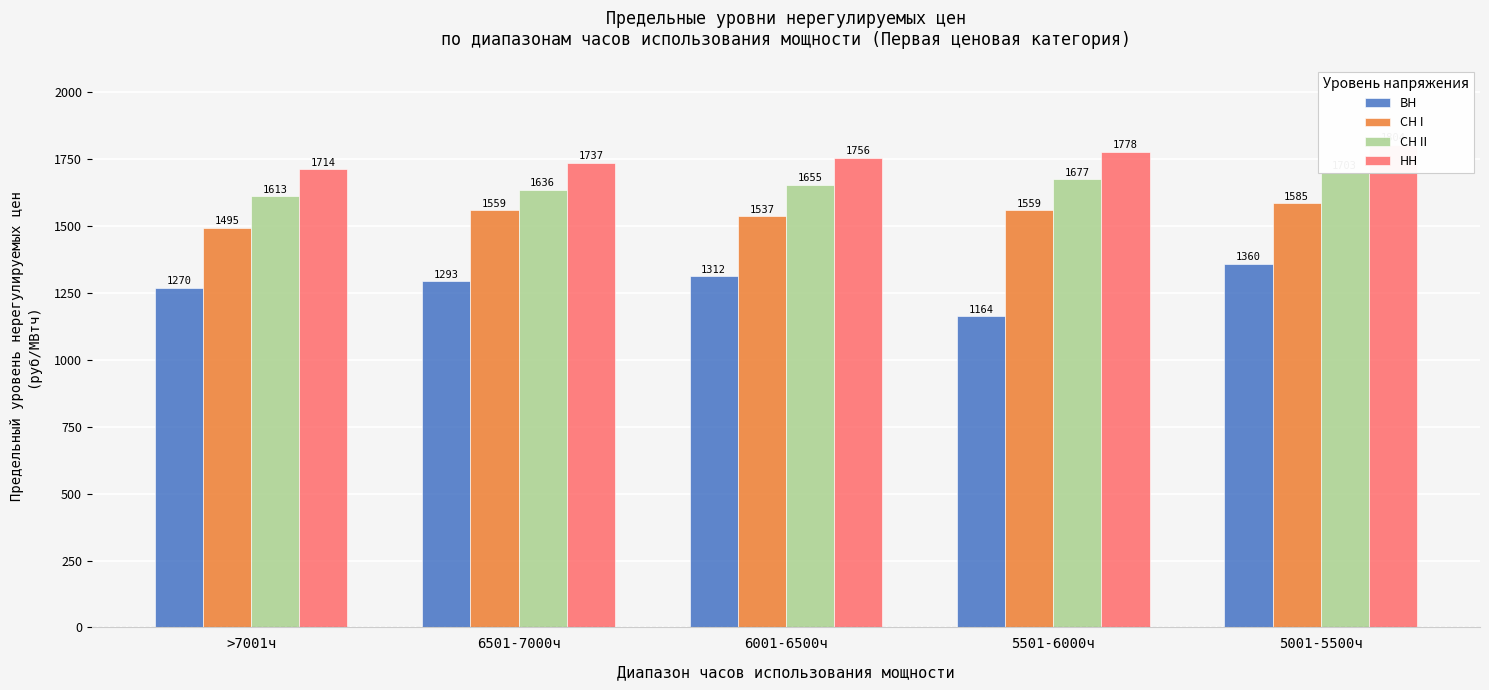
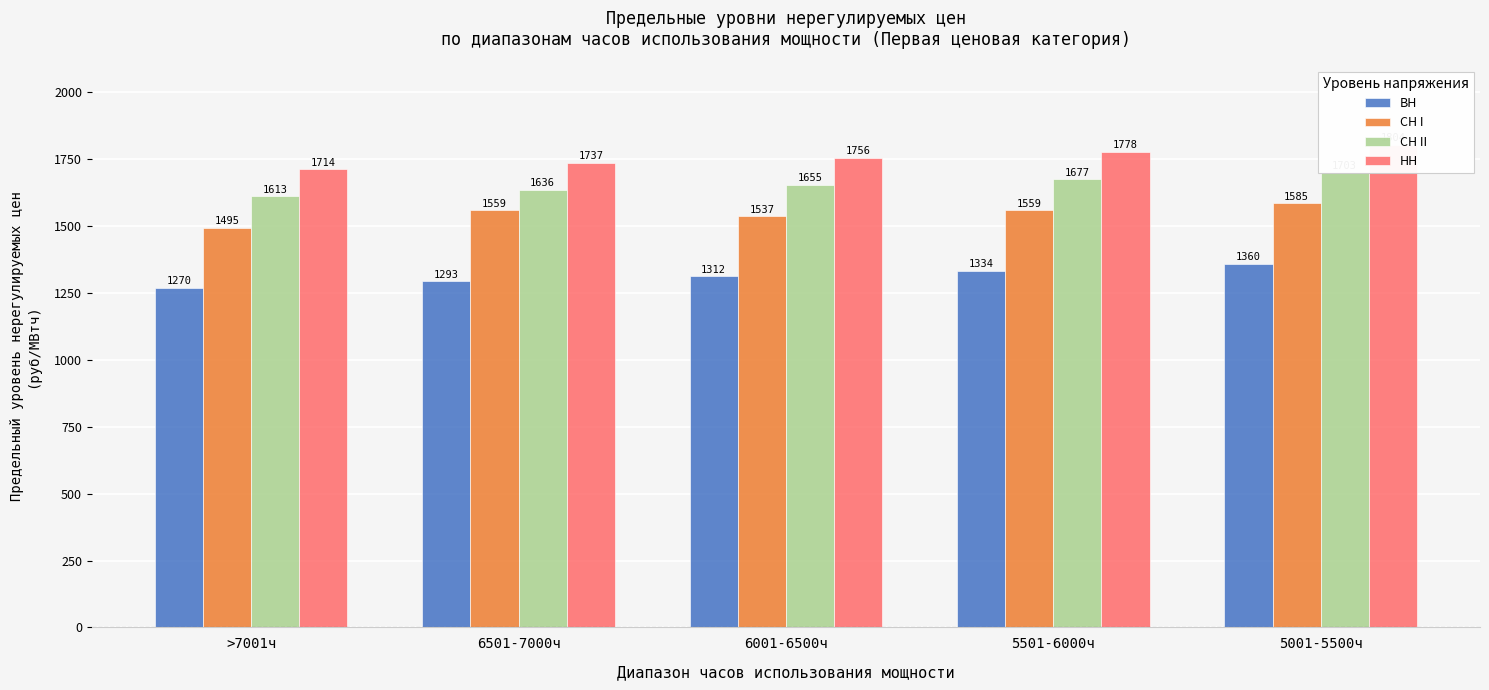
  {
    "ВН": {
      ">7001ч": 1270,
      "6501-7000ч": 1293,
      "6001-6500ч": 1312,
-     "5501-6000ч": 1164,
+     "5501-6000ч": 1334,
      "5001-5500ч": 1360
    },
    "СН I": {
      ">7001ч": 1495,
      "6501-7000ч": 1559,
      "6001-6500ч": 1537,
      "5501-6000ч": 1559,
      "5001-5500ч": 1585
    },
    "СН II": {
      ">7001ч": 1613,
      "6501-7000ч": 1636,
      "6001-6500ч": 1655,
      "5501-6000ч": 1677
    },
    "НН": {
      ">7001ч": 1714,
      "6501-7000ч": 1737,
      "6001-6500ч": 1756,
      "5501-6000ч": 1778
    }
  }
